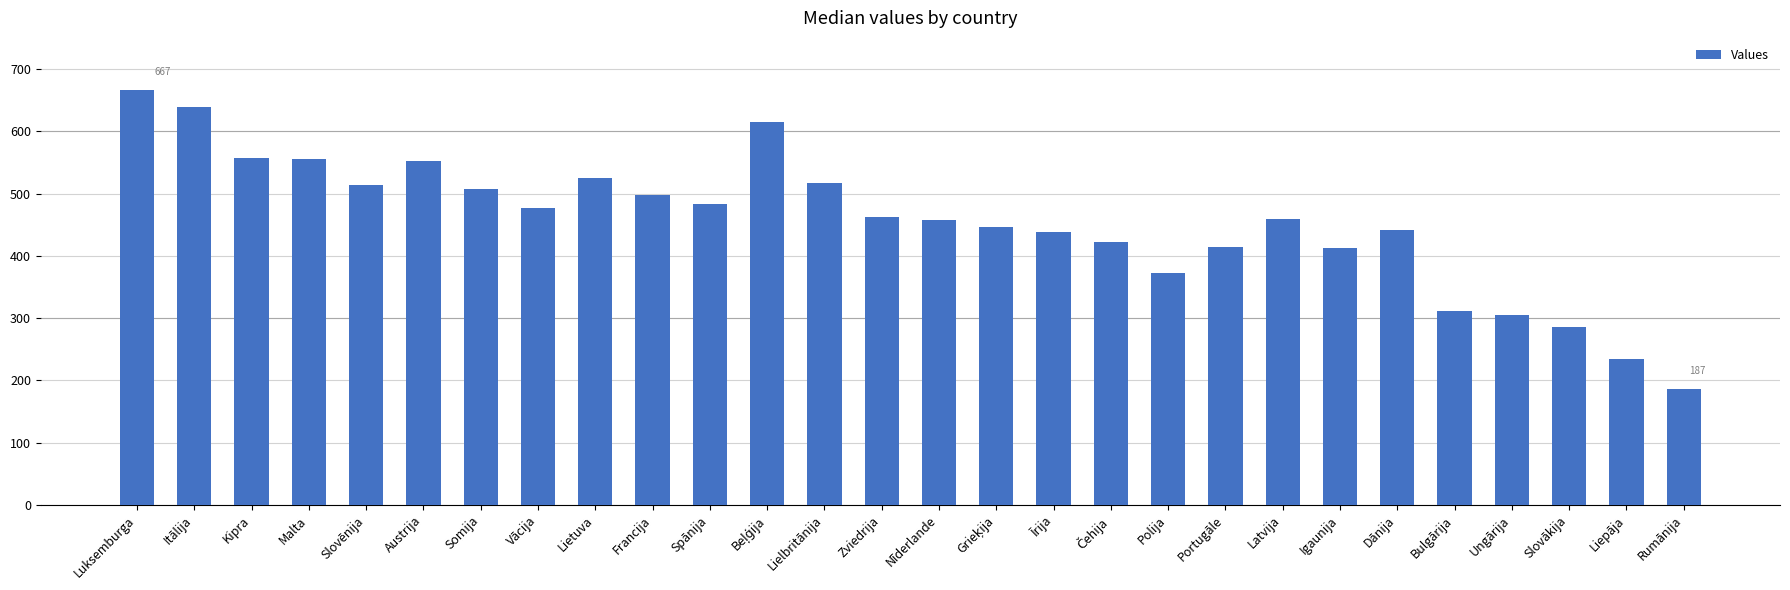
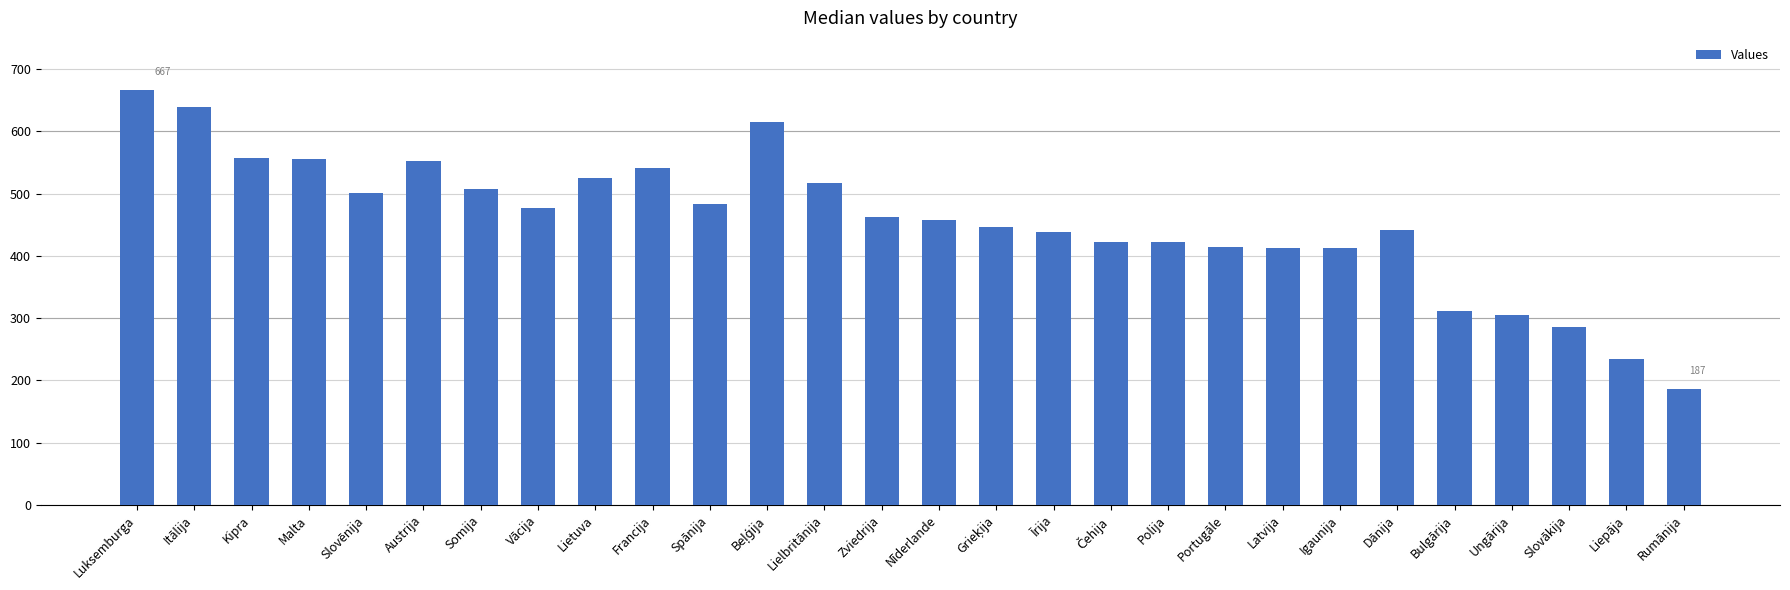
  {
    "Itālija": 640,
    "Kipra": 560,
    "Malta": 560,
-   "Slovēnija": 510,
+   "Slovēnija": 500,
    "Austrija": 550,
    "Somija": 510,
    "Vācija": 480,
    "Lietuva": 530,
-   "Francija": 500,
+   "Francija": 540,
    "Spānija": 480,
    "Beļģija": 620,
    "Lielbritānija": 520,
    "Zviedrija": 460,
    "Nīderlande": 460,
    "Grieķija": 450,
    "Īrija": 440,
    "Čehija": 420,
-   "Polija": 370,
+   "Polija": 420,
    "Portugāle": 420,
-   "Latvija": 460,
+   "Latvija": 410,
    "Igaunija": 410,
    "Dānija": 440,
    "Bulgārija": 310,
    "Ungārija": 310,
    "Slovākija": 290,
    "Liepāja": 240
  }
